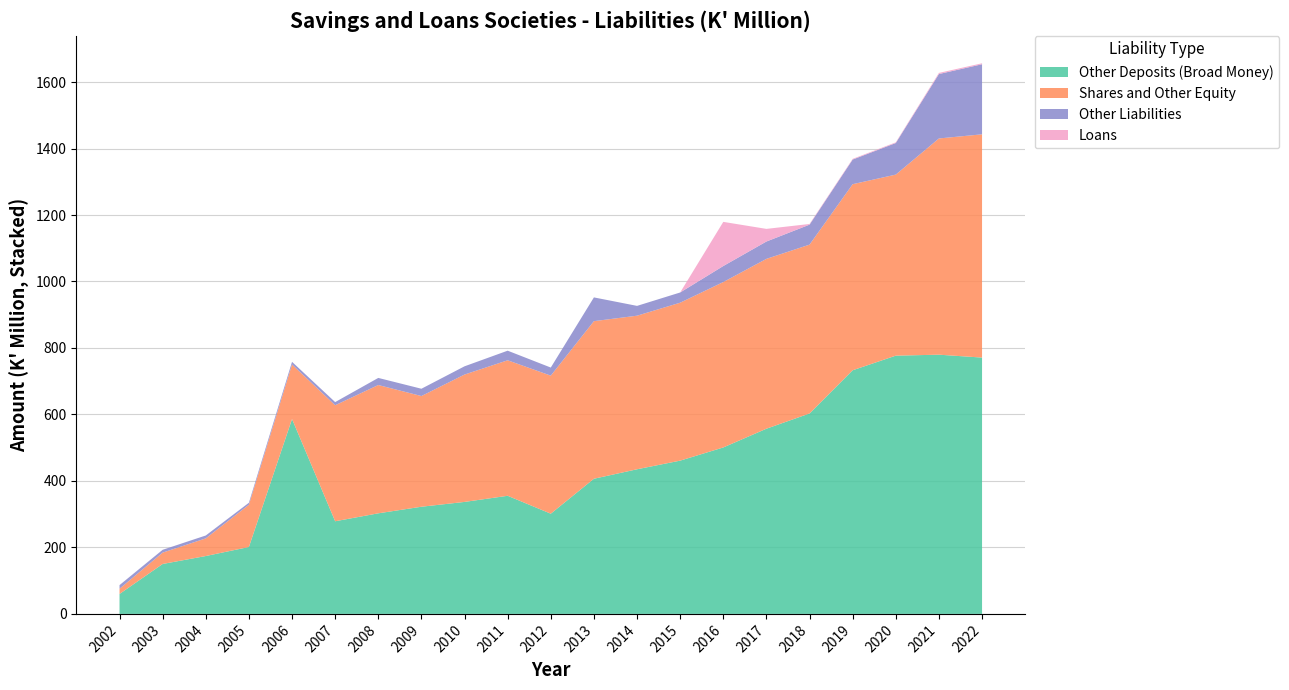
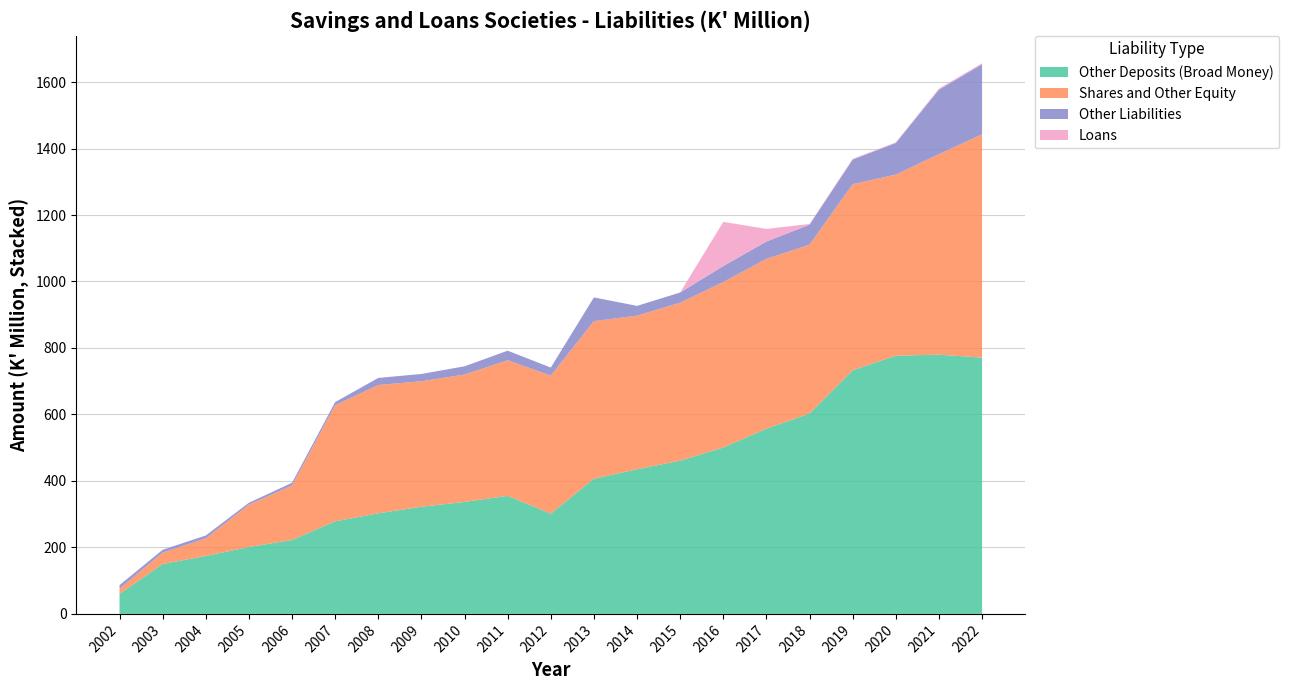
  {
    "Other Deposits (Broad Money)": {
      "2002": 60,
      "2003": 150,
      "2004": 170,
      "2005": 200,
-     "2006": 590,
+     "2006": 220,
      "2007": 280,
      "2008": 300,
      "2009": 320,
      "2010": 340,
      "2011": 360,
      "2012": 300,
      "2013": 410,
      "2014": 440,
      "2015": 460,
      "2016": 500,
      "2017": 560,
      "2018": 600,
      "2019": 730,
      "2020": 780,
      "2021": 780,
      "2022": 770
    },
    "Shares and Other Equity": {
      "2002": 20,
      "2003": 30,
      "2004": 50,
      "2006": 160,
      "2007": 350,
      "2008": 390,
-     "2009": 330,
+     "2009": 380,
      "2010": 380,
      "2011": 410,
      "2012": 420,
      "2013": 470,
      "2014": 460,
      "2015": 480,
      "2016": 500,
      "2017": 510,
      "2018": 510,
      "2019": 560,
      "2020": 540,
-     "2021": 650,
+     "2021": 600,
      "2022": 670
    },
    "Other Liabilities": {
      "2016": 50,
      "2017": 50
    },
    "Loans": {
      "2016": 130,
      "2017": 40
    }
  }
